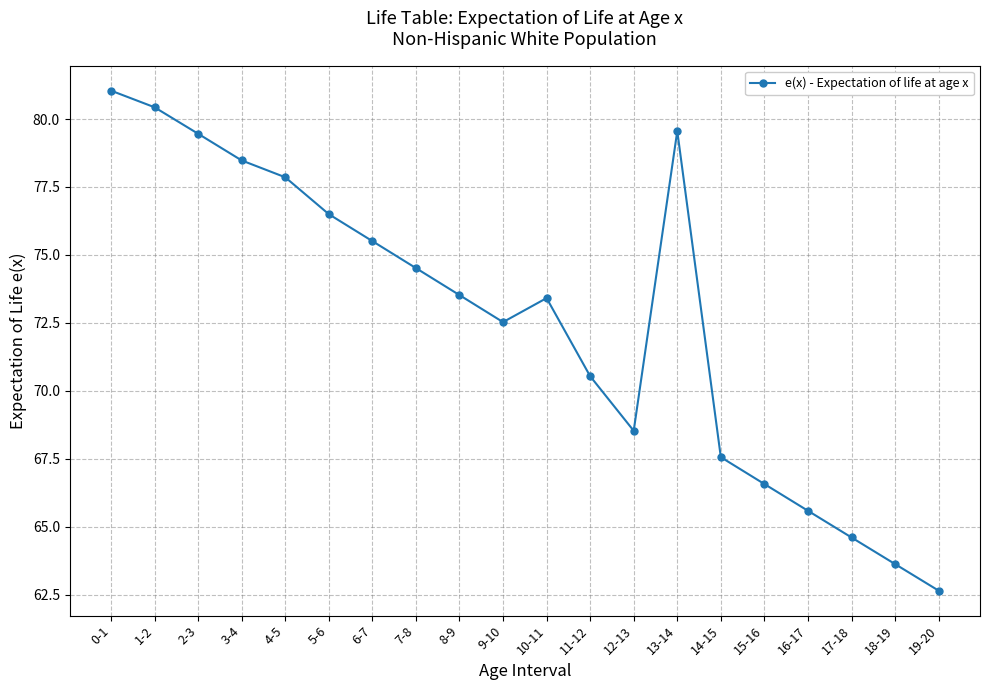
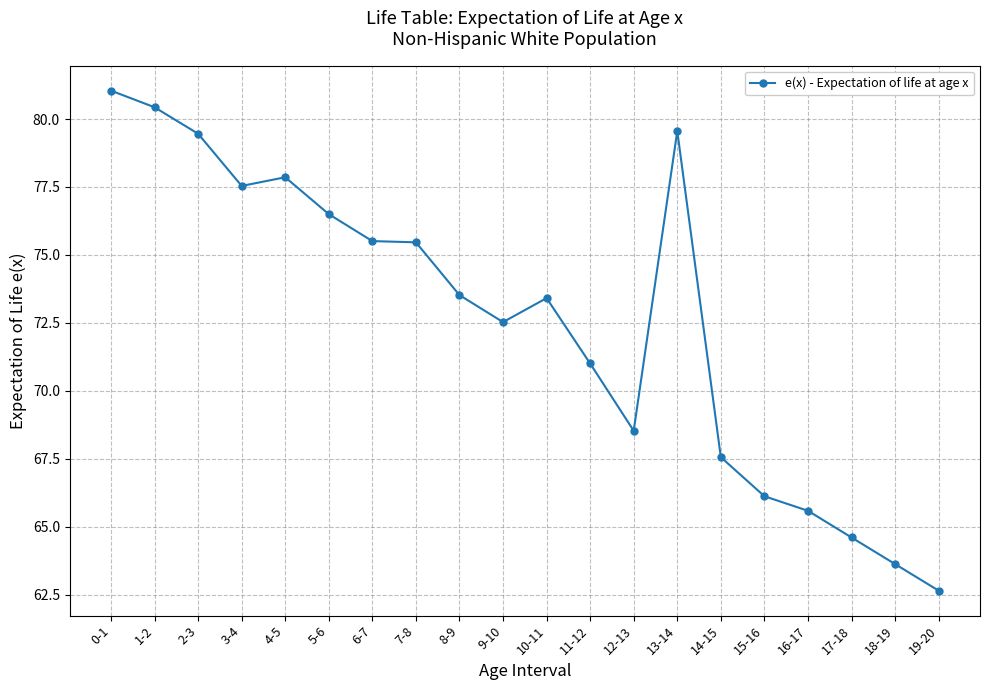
  {
    "0-1": 81.0,
    "1-2": 80.4,
    "2-3": 79.5,
-   "3-4": 78.5,
+   "3-4": 77.5,
    "4-5": 77.9,
    "5-6": 76.5,
    "6-7": 75.5,
-   "7-8": 74.5,
+   "7-8": 75.5,
    "8-9": 73.5,
    "9-10": 72.5,
    "10-11": 73.4,
-   "11-12": 70.5,
+   "11-12": 71.0,
    "12-13": 68.5,
    "13-14": 79.6,
    "14-15": 67.6,
-   "15-16": 66.6,
+   "15-16": 66.1,
    "16-17": 65.6,
    "17-18": 64.6,
    "18-19": 63.6,
    "19-20": 62.7
  }
